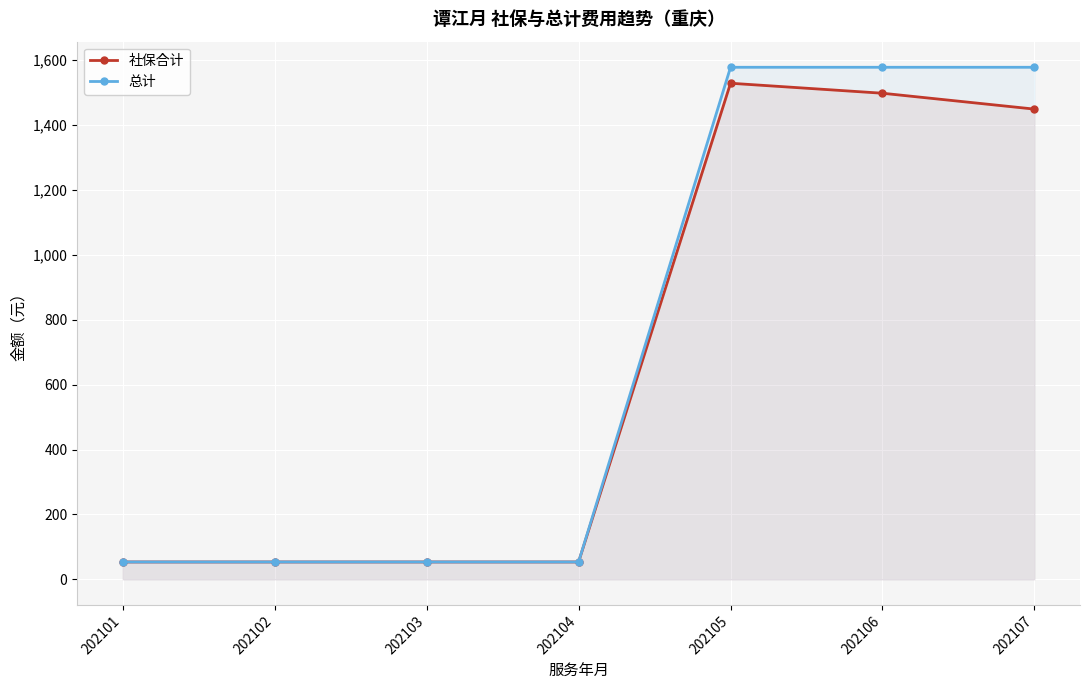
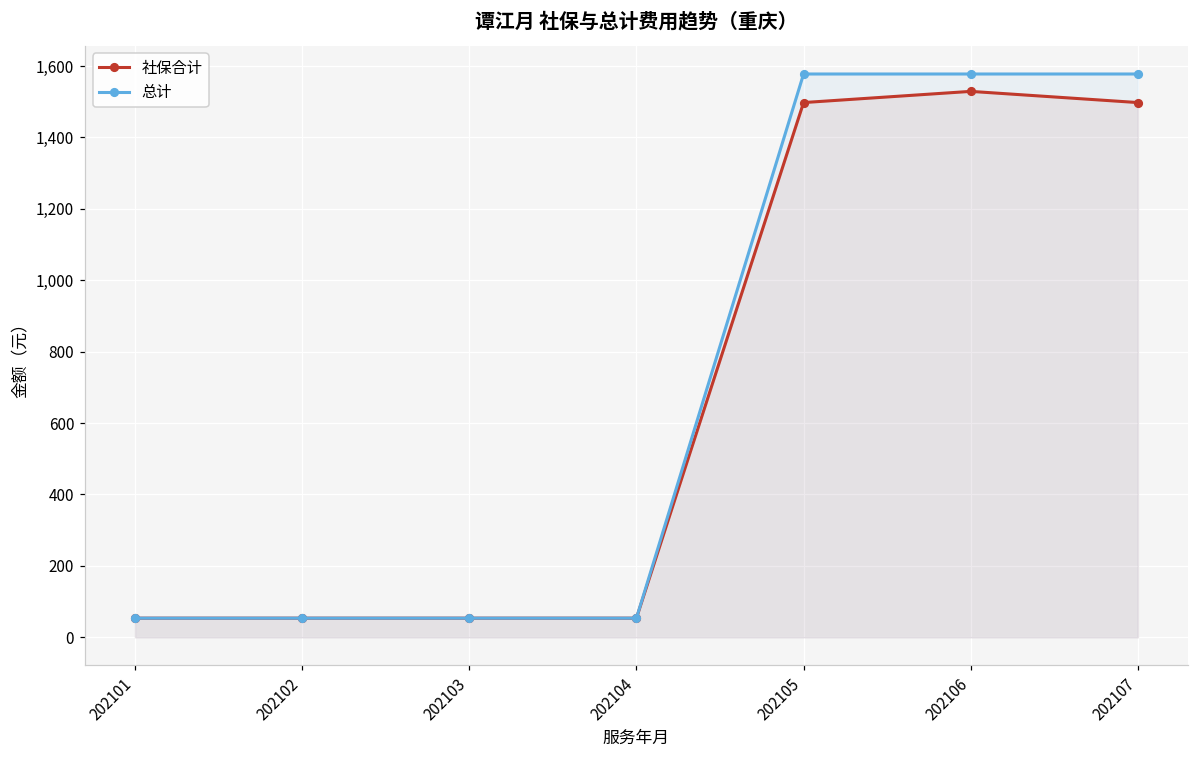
  {
    "社保合计": {
-     "202105": "1,530",
-     "202106": "1,500",
-     "202107": "1,450"
+     "202105": "1,500",
+     "202106": "1,530",
+     "202107": "1,500"
    },
    "总计": {
      "202105": "1,580",
      "202106": "1,580",
      "202107": "1,580"
    }
  }
